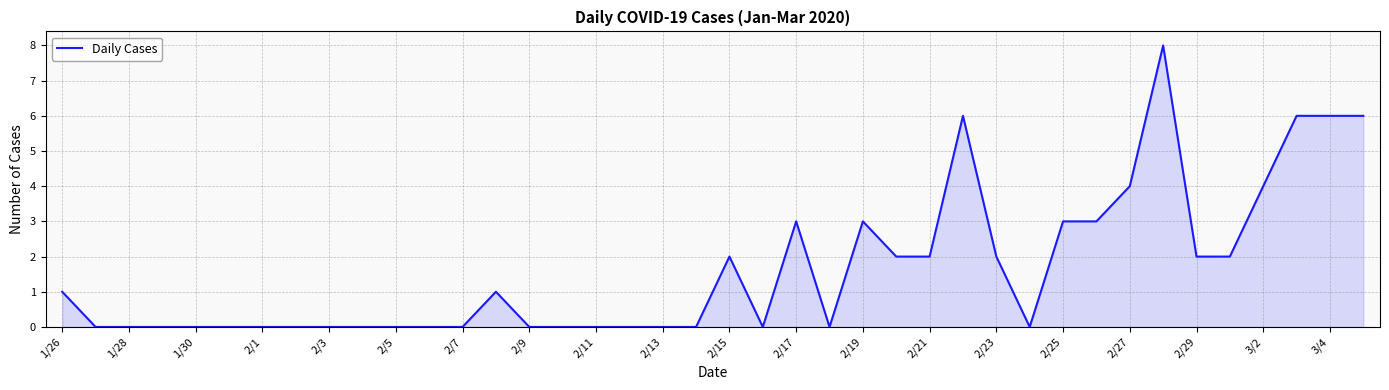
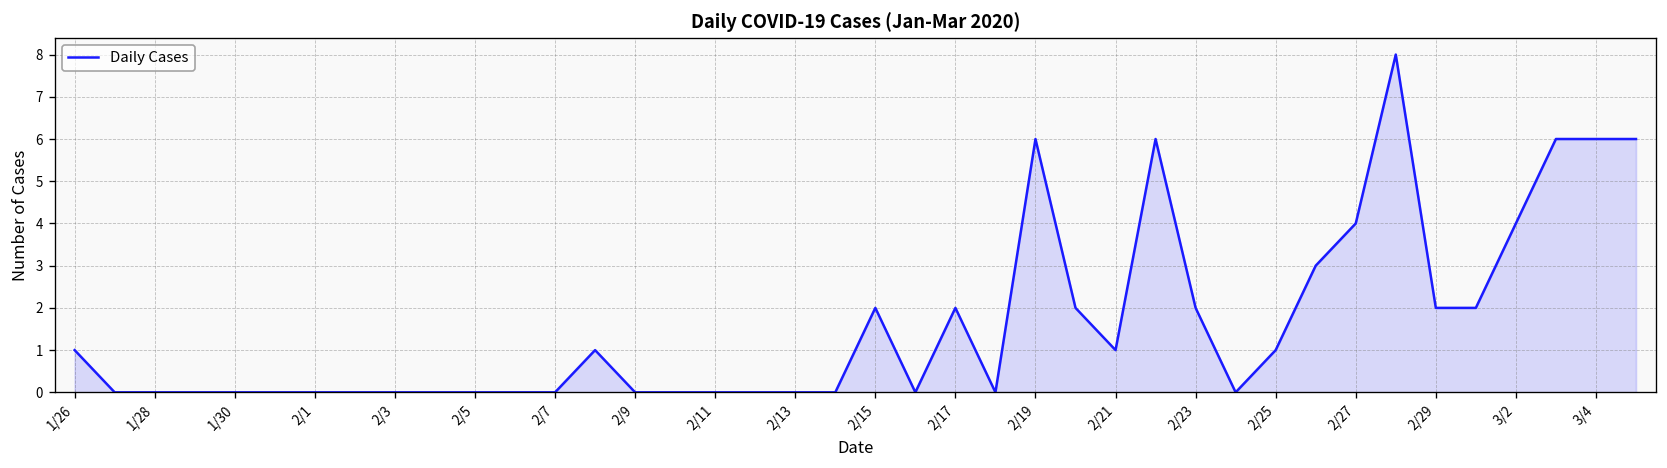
  {
    "1/26": 1,
    "1/28": 0,
    "1/30": 0,
    "2/1": 0,
    "2/3": 0,
    "2/5": 0,
    "2/7": 0,
    "2/9": 0,
    "2/11": 0,
    "2/13": 0,
    "2/15": 2,
-   "2/17": 3,
-   "2/19": 3,
-   "2/21": 2,
+   "2/17": 2,
+   "2/19": 6,
+   "2/21": 1,
    "2/23": 2,
-   "2/25": 3,
+   "2/25": 1,
    "2/27": 4,
    "2/29": 2,
    "3/2": 4,
    "3/4": 6
  }
